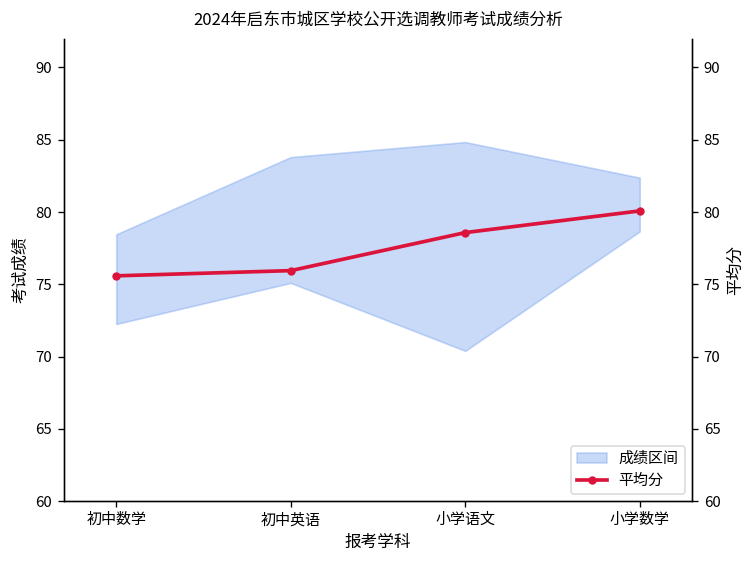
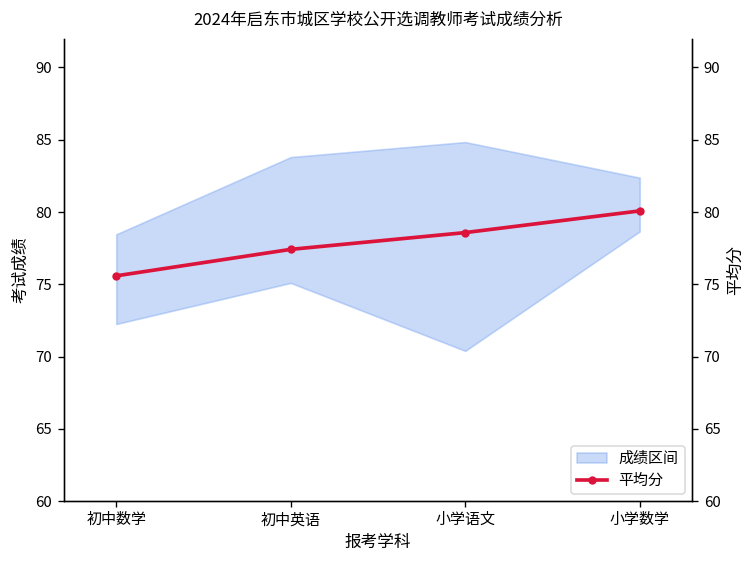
  {
    "平均分": {
      "初中数学": 75.6,
-     "初中英语": 76.0,
+     "初中英语": 77.4,
      "小学语文": 78.6,
      "小学数学": 80.1
    }
  }
